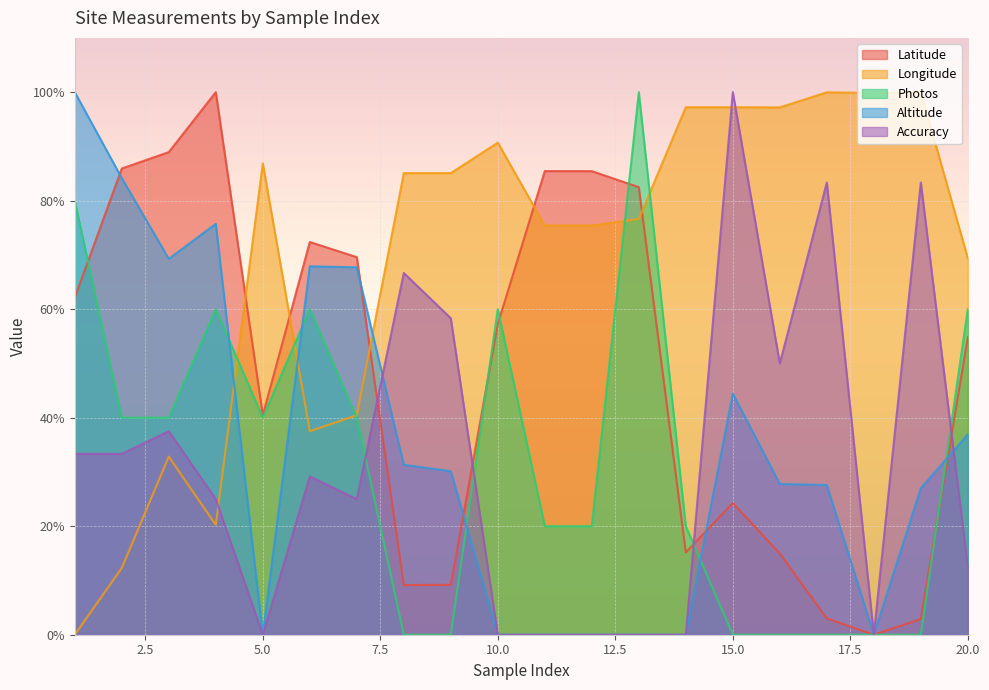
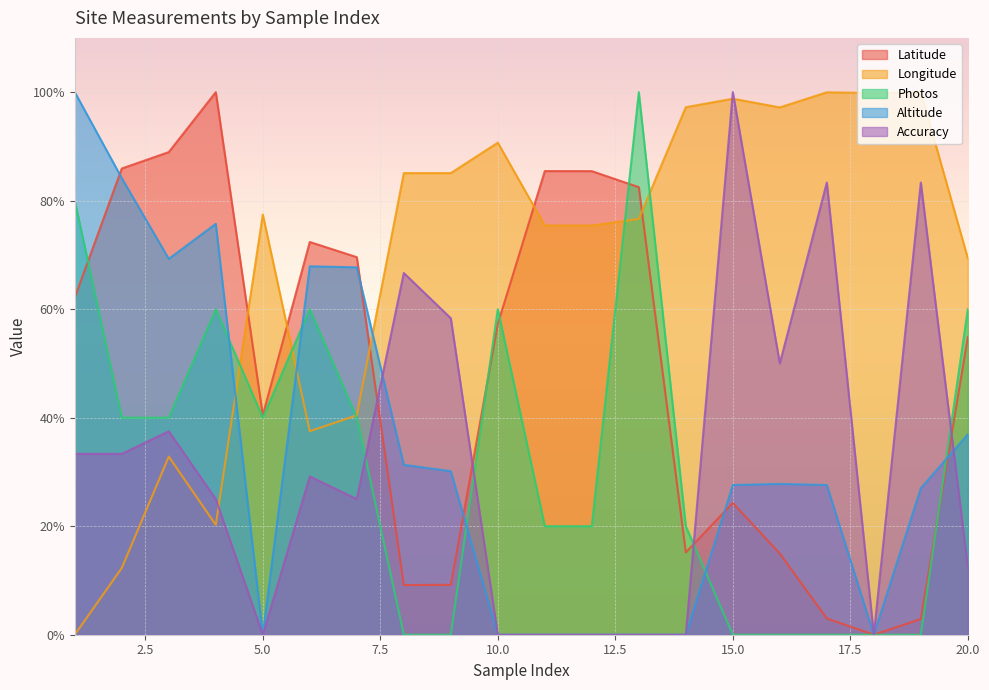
  {
    "Latitude": {
      "5.0": "40%",
      "10.0": "57%",
      "15.0": "24%",
      "20.0": "55%"
    },
    "Longitude": {
-     "5.0": "87%",
+     "5.0": "77%",
      "10.0": "91%",
-     "15.0": "97%",
+     "15.0": "99%",
      "20.0": "69%"
    },
    "Photos": {
      "5.0": "40%",
      "10.0": "60%",
      "15.0": "0%",
      "20.0": "60%"
    },
    "Altitude": {
-     "15.0": "44%",
+     "15.0": "28%",
      "20.0": "37%"
    },
    "Accuracy": {
      "15.0": "100%",
      "20.0": "13%"
    }
  }
